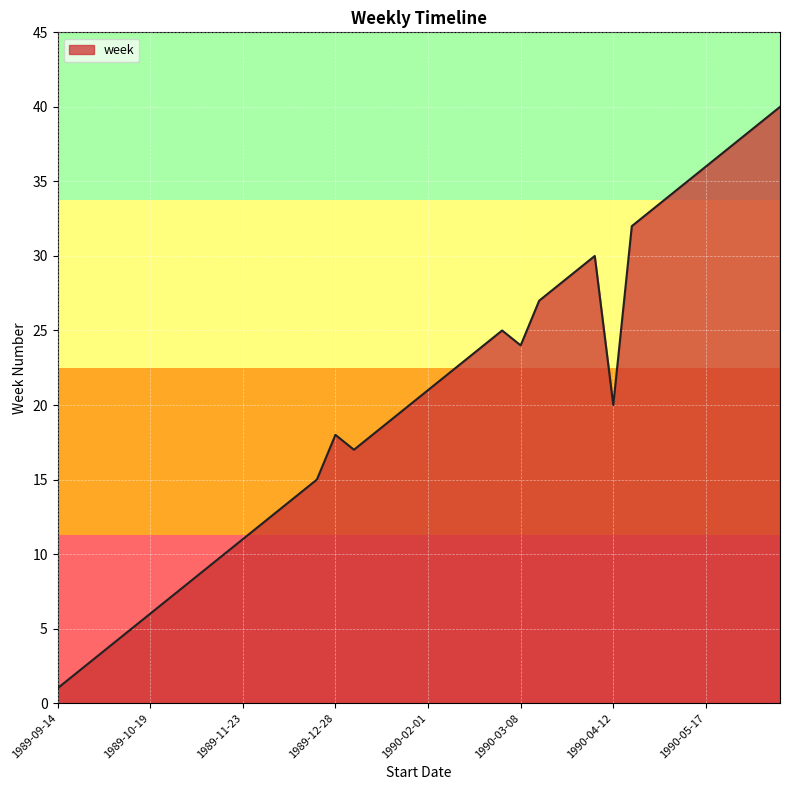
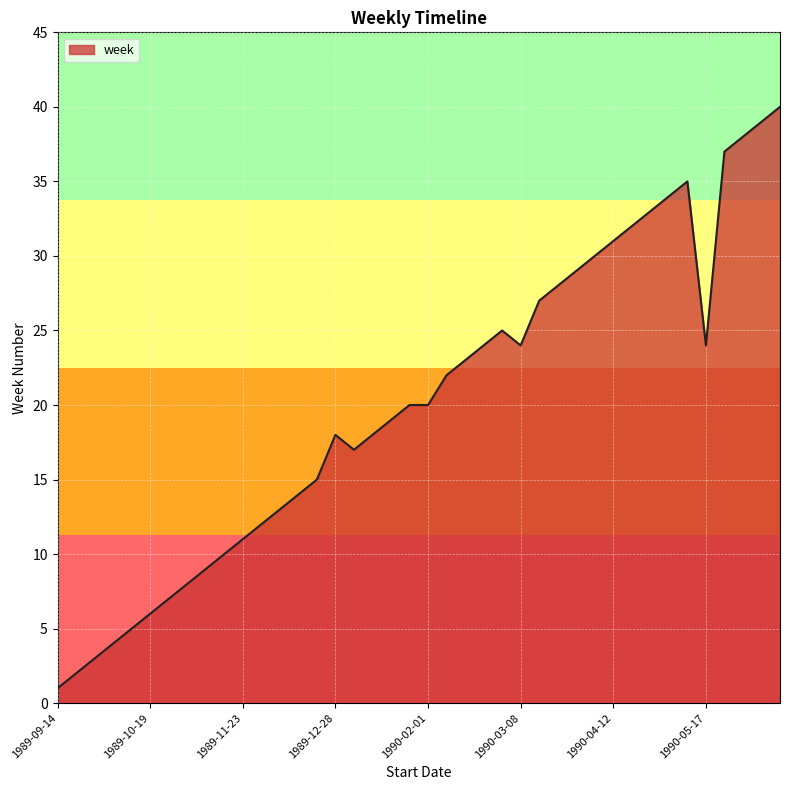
  {
    "1989-09-14": 1,
    "1989-10-19": 6,
    "1989-11-23": 11,
    "1989-12-28": 18,
-   "1990-02-01": 21,
+   "1990-02-01": 20,
    "1990-03-08": 24,
-   "1990-04-12": 20,
-   "1990-05-17": 36
+   "1990-04-12": 31,
+   "1990-05-17": 24
  }
